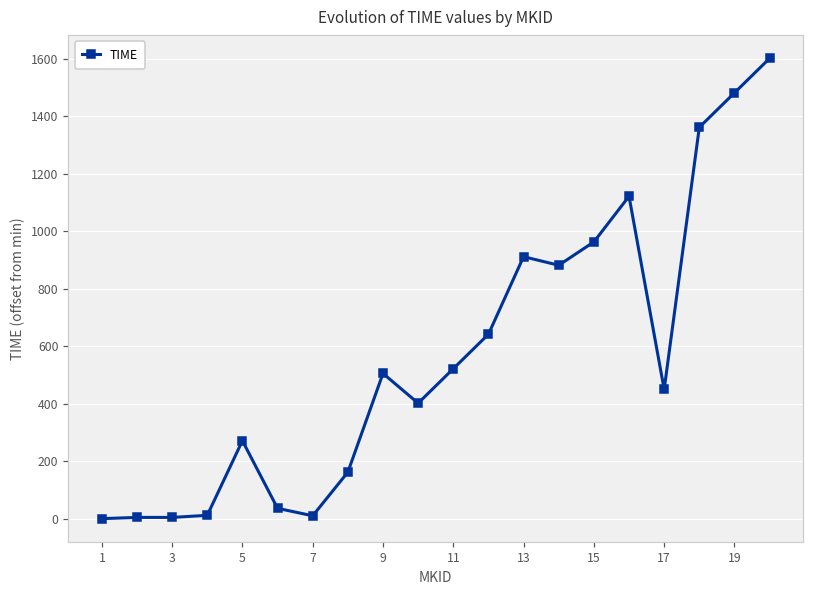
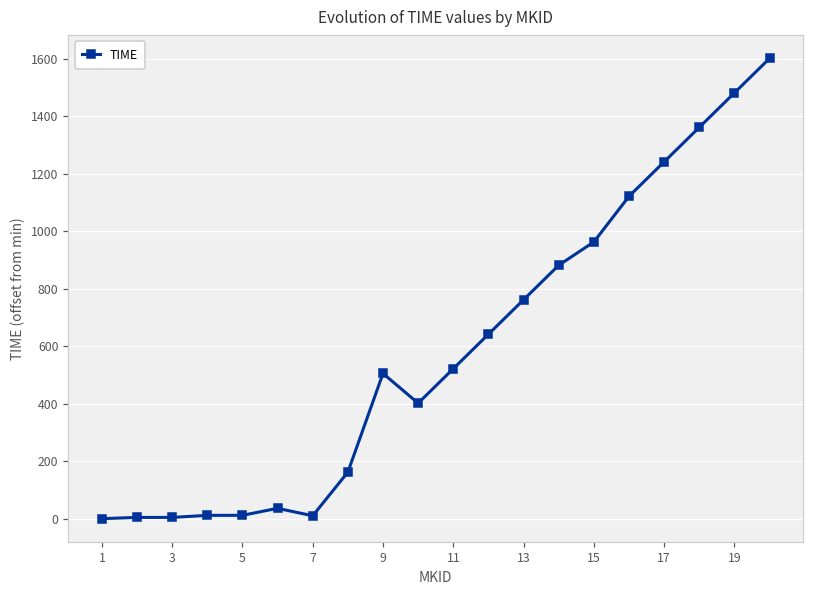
  {
    "1": 0,
    "3": 0,
-   "5": 270,
+   "5": 10,
    "7": 10,
    "9": 510,
    "11": 520,
-   "13": 910,
+   "13": 760,
    "15": 960,
-   "17": 450,
+   "17": 1240,
    "19": 1480
  }
